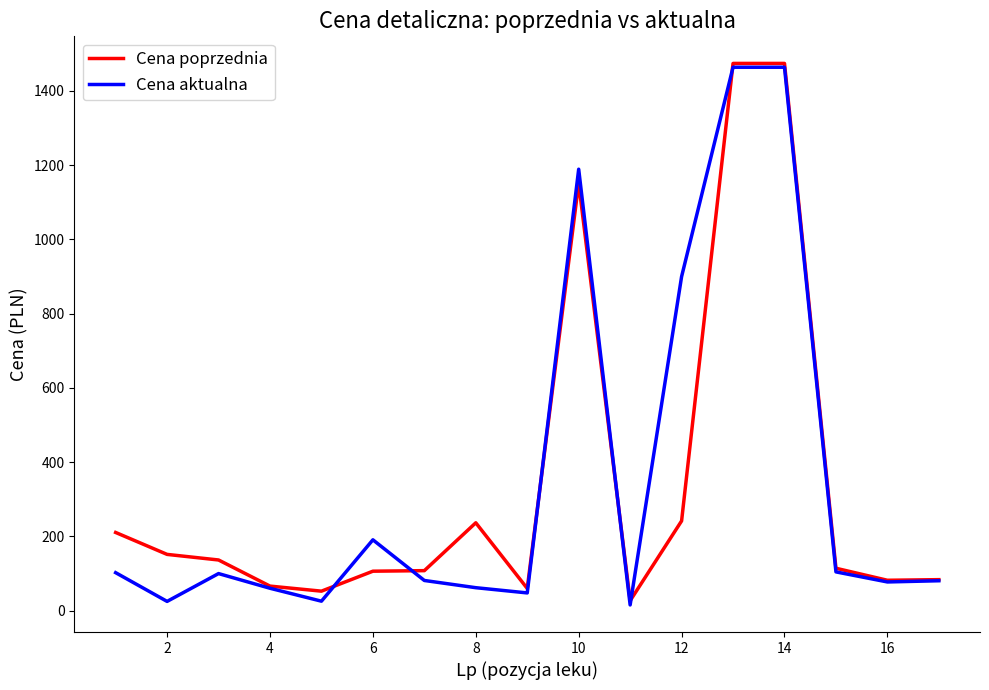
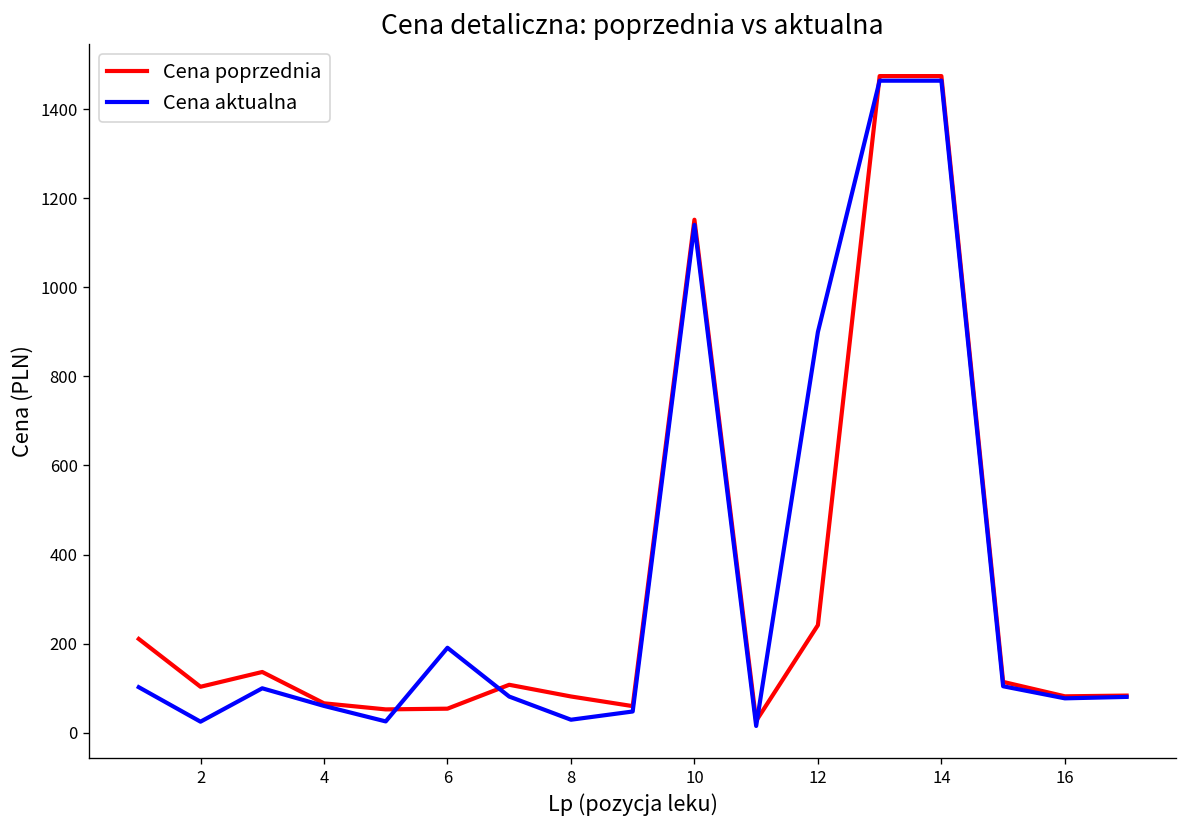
  {
    "Cena poprzednia": {
-     "2": 150,
-     "6": 110,
-     "8": 240,
+     "2": 100,
+     "6": 50,
+     "8": 80,
      "10": 1150,
      "12": 240,
      "14": 1470
    },
    "Cena aktualna": {
      "2": 20,
      "6": 190,
-     "8": 60,
-     "10": 1190,
+     "8": 30,
+     "10": 1140,
      "12": 900,
      "14": 1460
    }
  }
